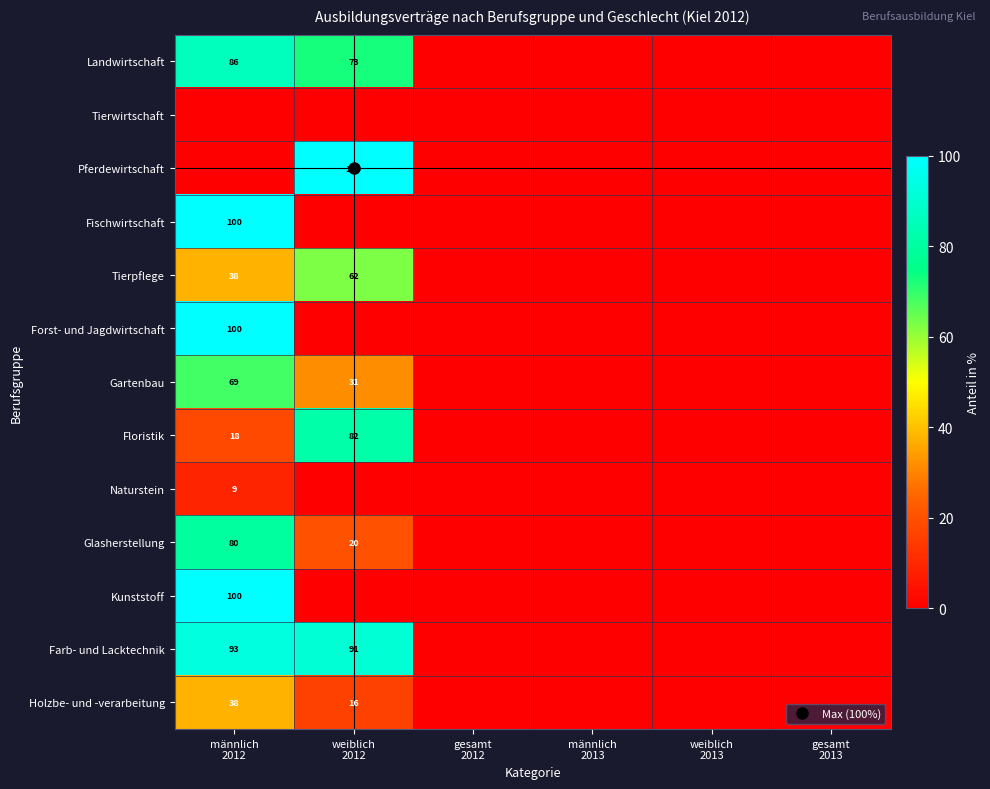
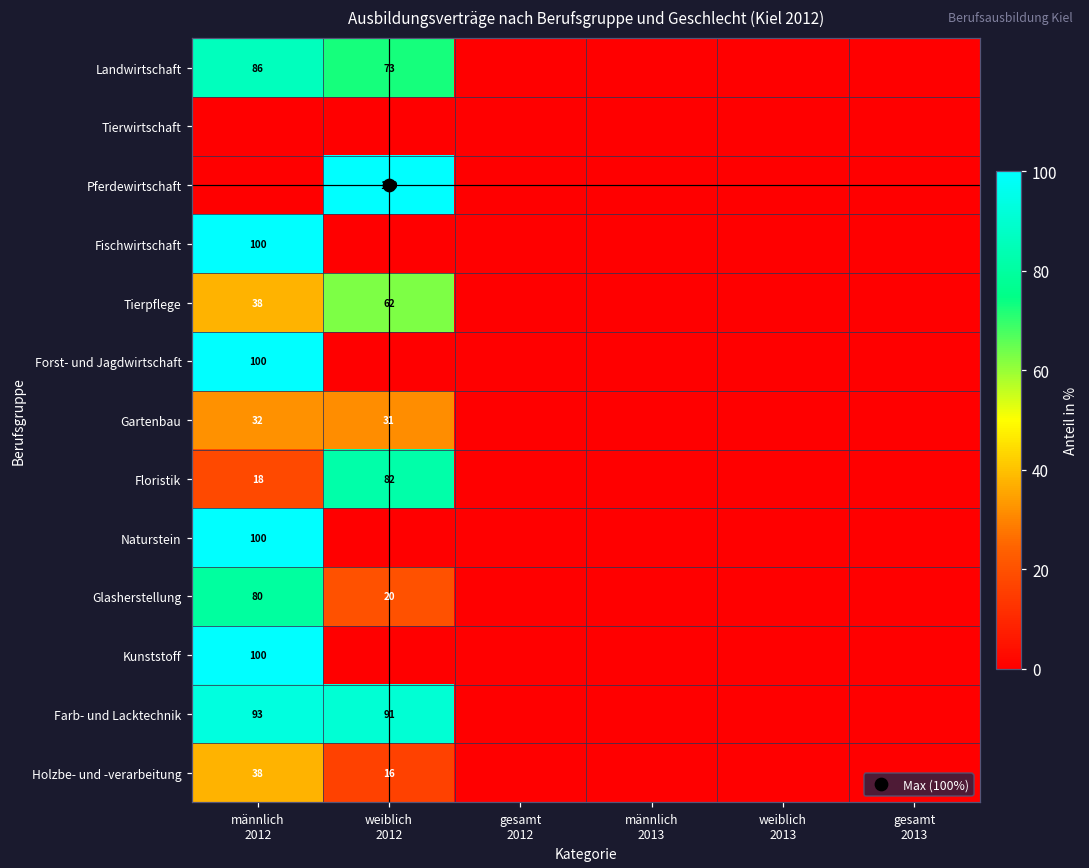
  {
    "Landwirtschaft": {
      "männlich 2012": 86,
      "weiblich 2012": 73
    },
    "Fischwirtschaft": {
      "männlich 2012": 100
    },
    "Tierpflege": {
      "männlich 2012": 38,
      "weiblich 2012": 62
    },
    "Forst- und Jagdwirtschaft": {
      "männlich 2012": 100
    },
    "Gartenbau": {
-     "männlich 2012": 69,
+     "männlich 2012": 32,
      "weiblich 2012": 31
    },
    "Floristik": {
      "männlich 2012": 18,
      "weiblich 2012": 82
    },
    "Naturstein": {
-     "männlich 2012": 9
+     "männlich 2012": 100
    },
    "Glasherstellung": {
      "männlich 2012": 80,
      "weiblich 2012": 20
    },
    "Kunststoff": {
      "männlich 2012": 100
    },
    "Farb- und Lacktechnik": {
      "männlich 2012": 93,
      "weiblich 2012": 91
    },
    "Holzbe- und -verarbeitung": {
      "männlich 2012": 38,
      "weiblich 2012": 16
    }
  }
